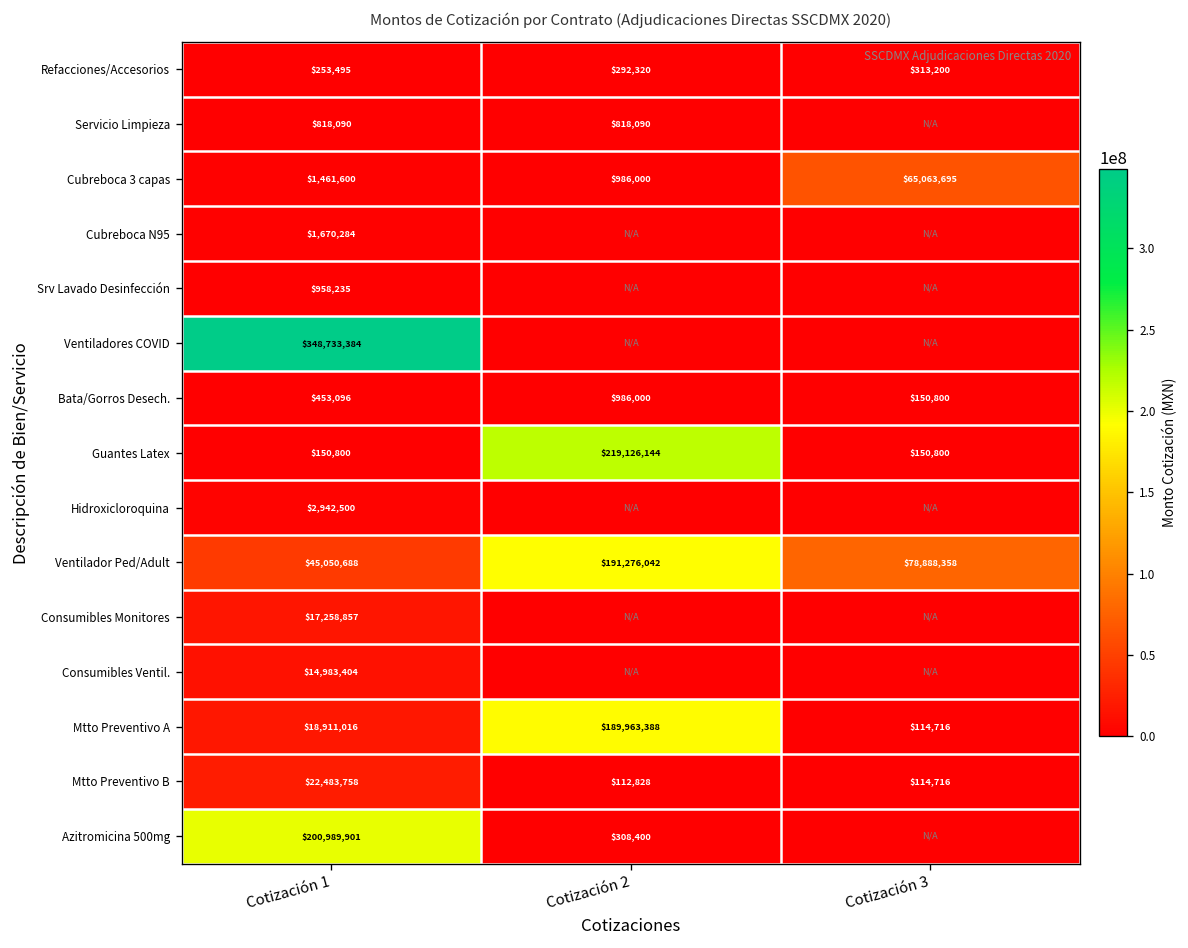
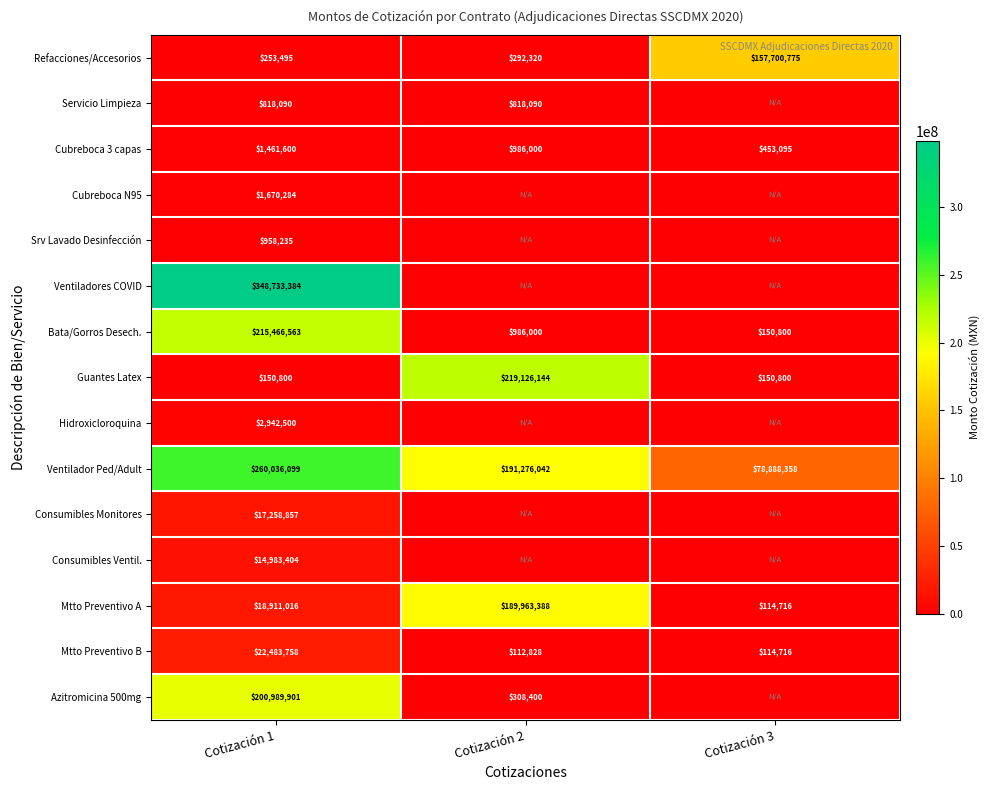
  {
    "Refacciones/Accesorios": {
      "Cotización 1": "$253,495",
      "Cotización 2": "$292,320",
-     "Cotización 3": "$313,200"
+     "Cotización 3": "$157,700,775"
    },
    "Servicio Limpieza": {
      "Cotización 1": "$818,090",
      "Cotización 2": "$818,090"
    },
    "Cubreboca 3 capas": {
      "Cotización 1": "$1,461,600",
      "Cotización 2": "$986,000",
-     "Cotización 3": "$65,063,695"
+     "Cotización 3": "$453,095"
    },
    "Cubreboca N95": {
      "Cotización 1": "$1,670,284"
    },
    "Srv Lavado Desinfección": {
      "Cotización 1": "$958,235"
    },
    "Ventiladores COVID": {
      "Cotización 1": "$348,733,384"
    },
    "Bata/Gorros Desech.": {
-     "Cotización 1": "$453,096",
+     "Cotización 1": "$215,466,563",
      "Cotización 2": "$986,000",
      "Cotización 3": "$150,800"
    },
    "Guantes Latex": {
      "Cotización 1": "$150,800",
      "Cotización 2": "$219,126,144",
      "Cotización 3": "$150,800"
    },
    "Hidroxicloroquina": {
      "Cotización 1": "$2,942,500"
    },
    "Ventilador Ped/Adult": {
-     "Cotización 1": "$45,050,688",
+     "Cotización 1": "$260,036,099",
      "Cotización 2": "$191,276,042",
      "Cotización 3": "$78,888,358"
    },
    "Consumibles Monitores": {
      "Cotización 1": "$17,258,857"
    },
    "Consumibles Ventil.": {
      "Cotización 1": "$14,983,404"
    },
    "Mtto Preventivo A": {
      "Cotización 1": "$18,911,016",
      "Cotización 2": "$189,963,388",
      "Cotización 3": "$114,716"
    },
    "Mtto Preventivo B": {
      "Cotización 1": "$22,483,758",
      "Cotización 2": "$112,828",
      "Cotización 3": "$114,716"
    },
    "Azitromicina 500mg": {
      "Cotización 1": "$200,989,901",
      "Cotización 2": "$308,400"
    }
  }
